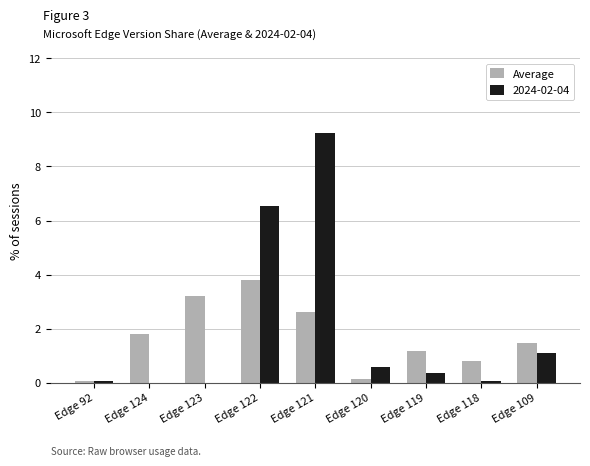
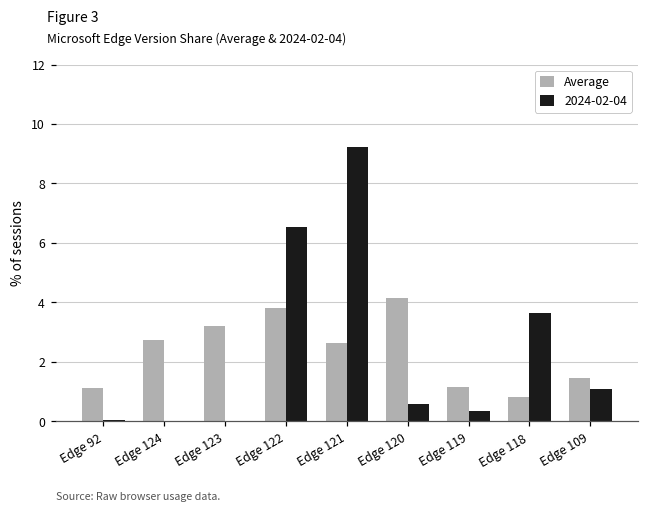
  {
    "Average": {
-     "Edge 92": 0.1,
-     "Edge 124": 1.8,
+     "Edge 92": 1.1,
+     "Edge 124": 2.7,
      "Edge 123": 3.2,
      "Edge 122": 3.8,
      "Edge 121": 2.6,
-     "Edge 120": 0.1,
+     "Edge 120": 4.1,
      "Edge 119": 1.2,
      "Edge 118": 0.8,
      "Edge 109": 1.5
    },
    "2024-02-04": {
      "Edge 124": 0.0,
      "Edge 123": 0.0,
      "Edge 122": 6.6,
      "Edge 121": 9.2,
      "Edge 120": 0.6,
      "Edge 119": 0.4,
-     "Edge 118": 0.1,
+     "Edge 118": 3.6,
      "Edge 109": 1.1
    }
  }
